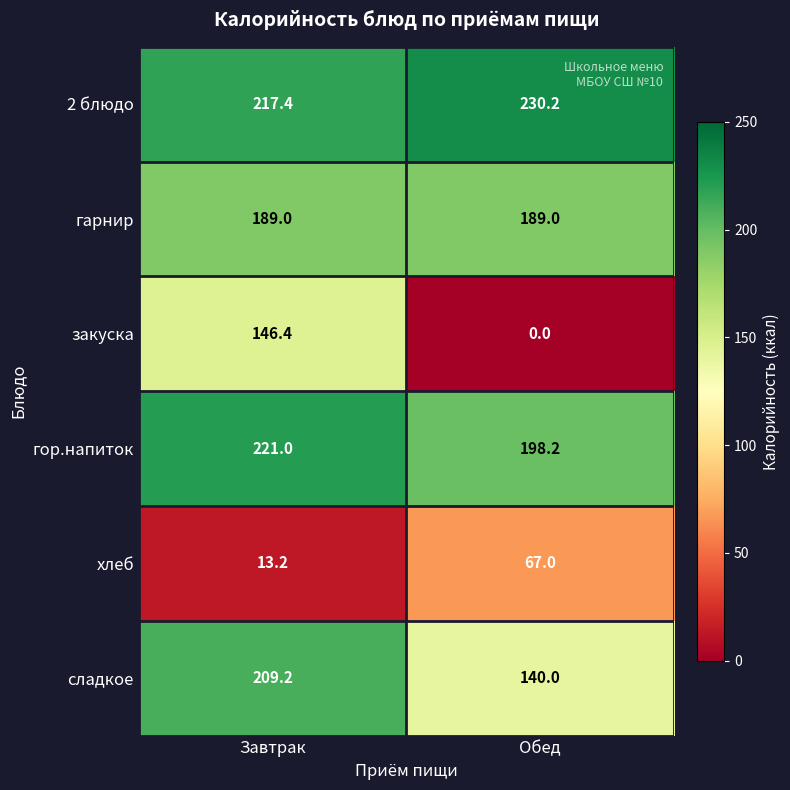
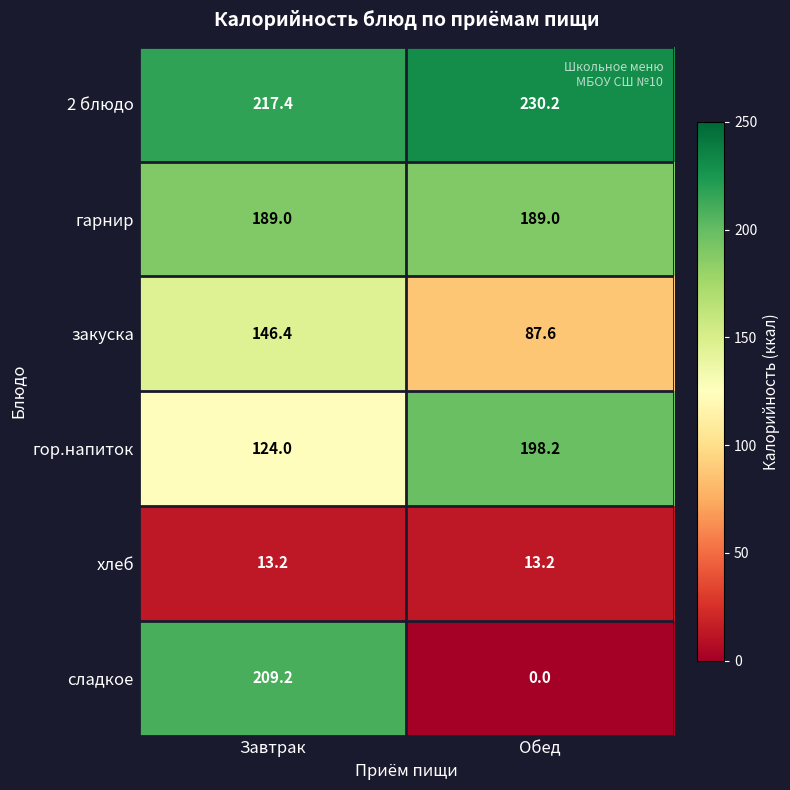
  {
    "2 блюдо": {
      "Завтрак": 217.4
    },
    "гарнир": {
      "Завтрак": 189.0,
      "Обед": 189.0
    },
    "закуска": {
      "Завтрак": 146.4,
-     "Обед": 0.0
+     "Обед": 87.6
    },
    "гор.напиток": {
-     "Завтрак": 221.0,
+     "Завтрак": 124.0,
      "Обед": 198.2
    },
    "хлеб": {
      "Завтрак": 13.2,
-     "Обед": 67.0
+     "Обед": 13.2
    },
    "сладкое": {
      "Завтрак": 209.2,
-     "Обед": 140.0
+     "Обед": 0.0
    }
  }
